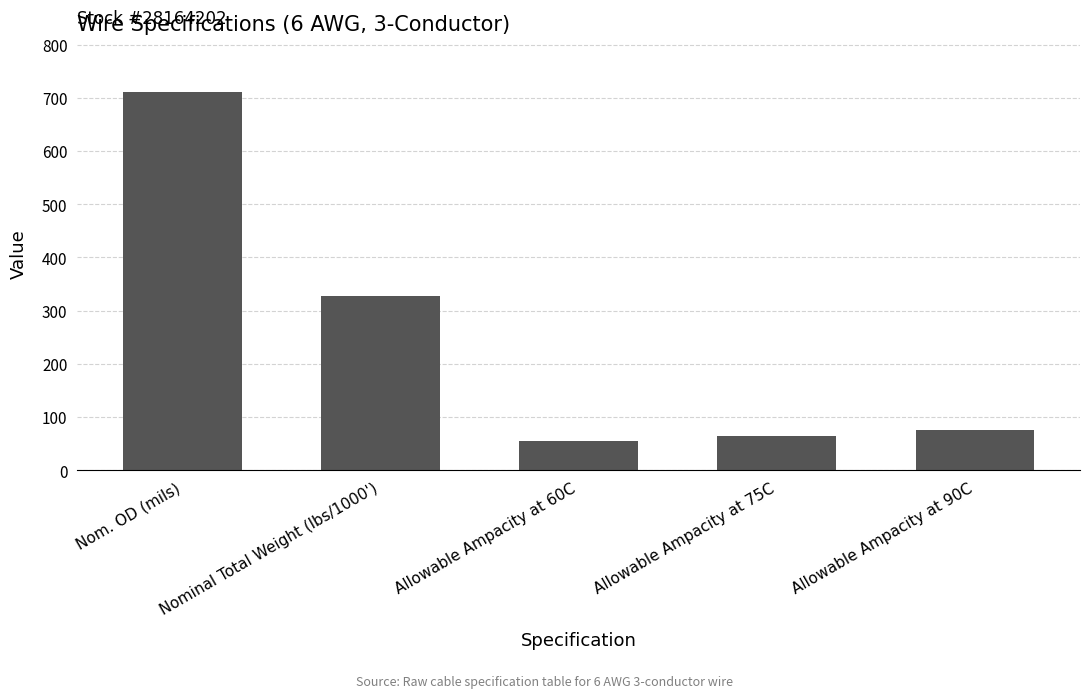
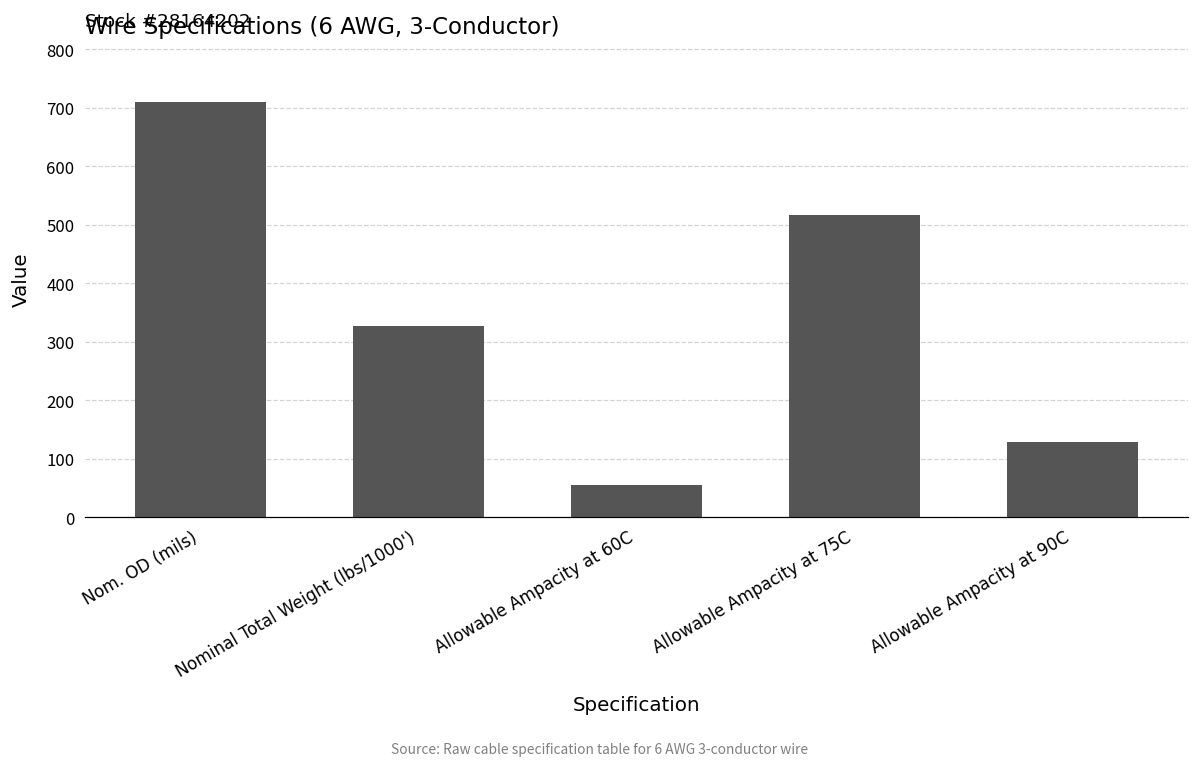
  {
    "Nom. OD (mils)": 710,
    "Nominal Total Weight (lbs/1000')": 330,
    "Allowable Ampacity at 60C": 60,
-   "Allowable Ampacity at 75C": 70,
-   "Allowable Ampacity at 90C": 80
+   "Allowable Ampacity at 75C": 520,
+   "Allowable Ampacity at 90C": 130
  }
